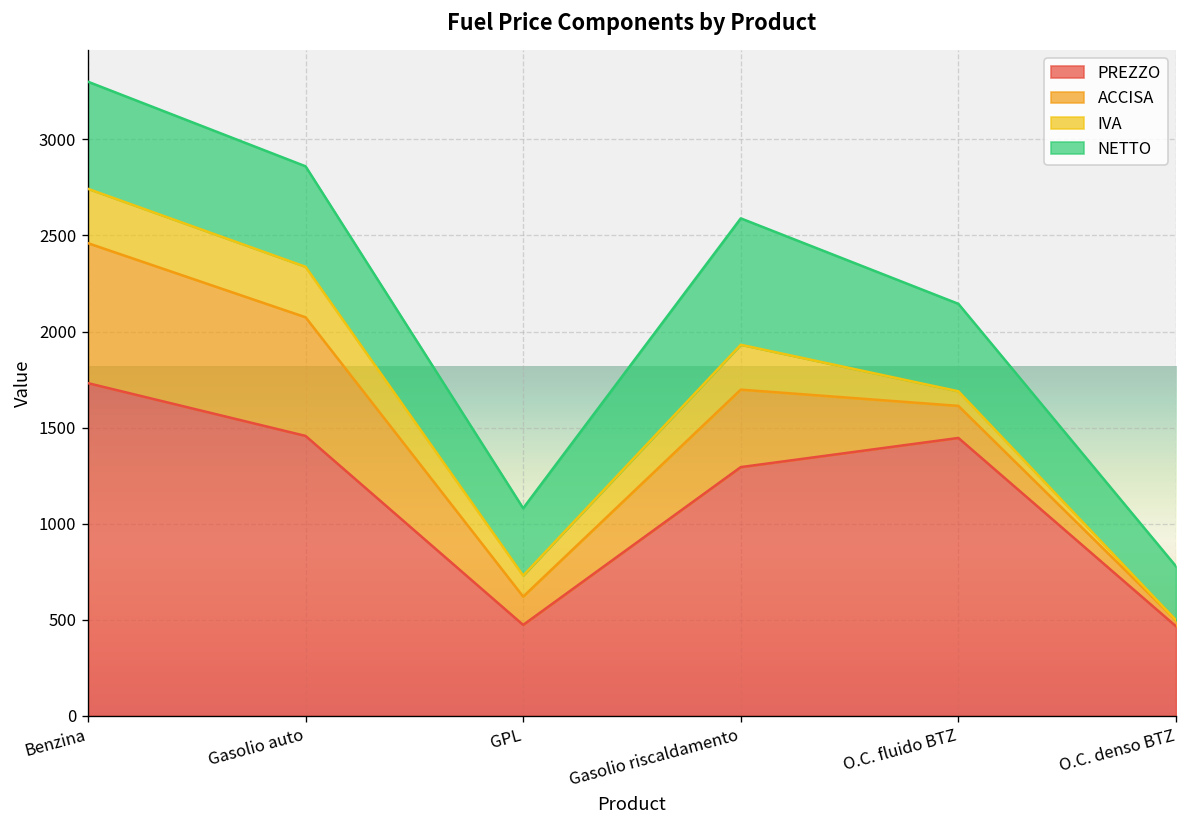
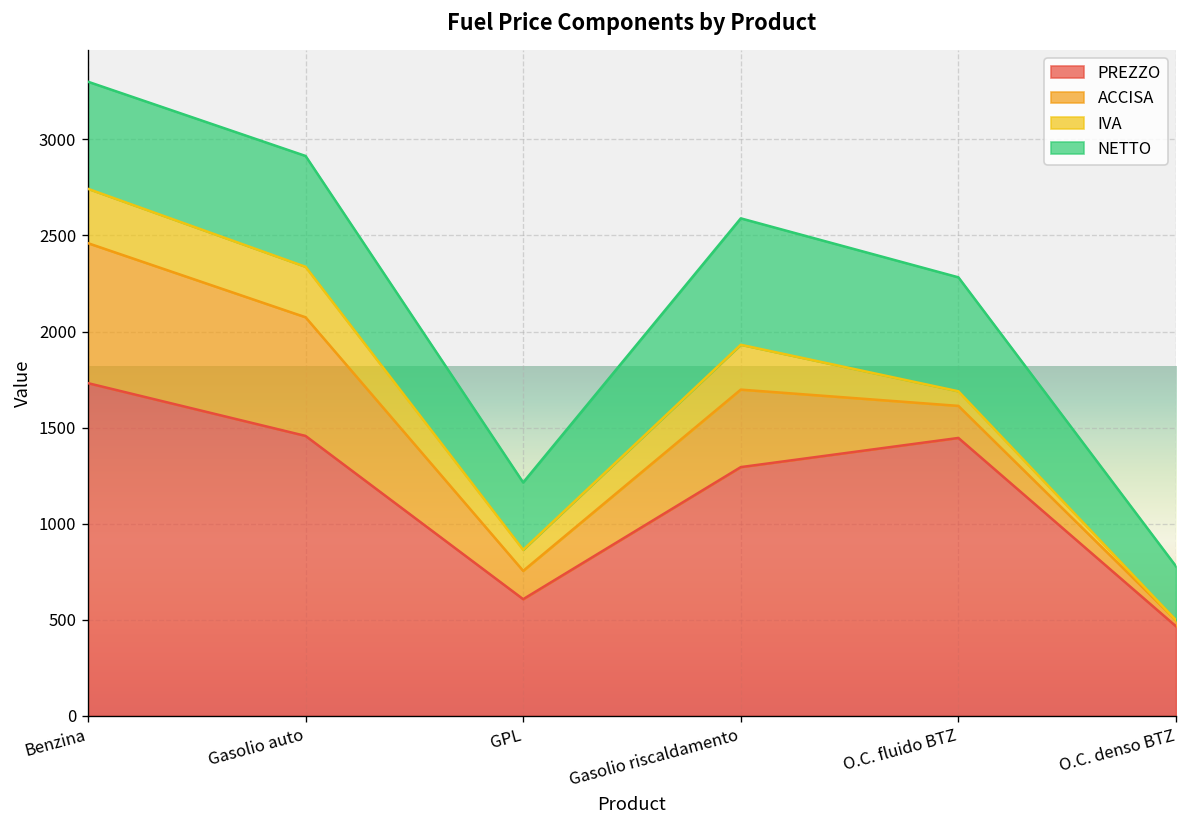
  {
    "PREZZO": {
      "Benzina": 1730,
      "Gasolio auto": 1460,
-     "GPL": 470,
+     "GPL": 610,
      "Gasolio riscaldamento": 1290,
      "O.C. fluido BTZ": 1450,
      "O.C. denso BTZ": 470
    },
    "NETTO": {
      "Benzina": 560,
-     "Gasolio auto": 520,
+     "Gasolio auto": 580,
      "GPL": 350,
      "Gasolio riscaldamento": 660,
-     "O.C. fluido BTZ": 460,
+     "O.C. fluido BTZ": 590,
      "O.C. denso BTZ": 280
    }
  }
